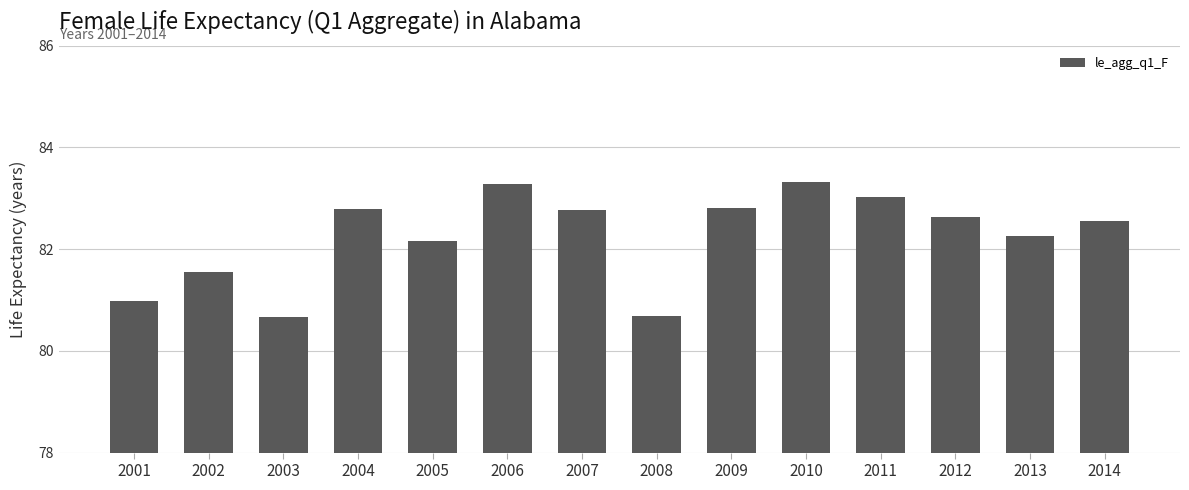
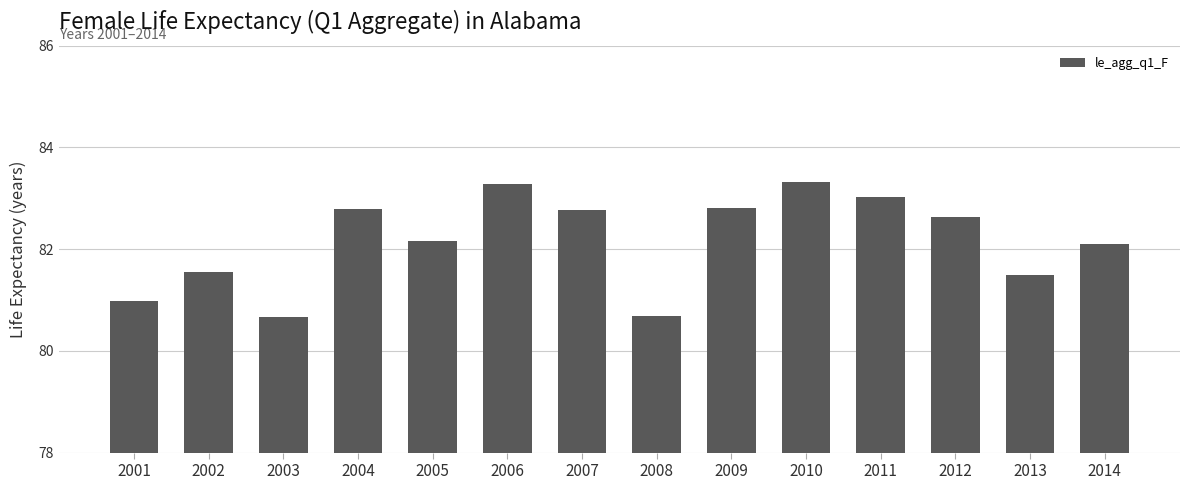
  {
    "2001": 81.0,
    "2002": 81.6,
    "2003": 80.7,
    "2004": 82.8,
    "2005": 82.2,
    "2006": 83.3,
    "2007": 82.8,
    "2008": 80.7,
    "2009": 82.8,
    "2010": 83.3,
    "2011": 83.0,
    "2012": 82.6,
-   "2013": 82.3,
-   "2014": 82.6
+   "2013": 81.5,
+   "2014": 82.1
  }
